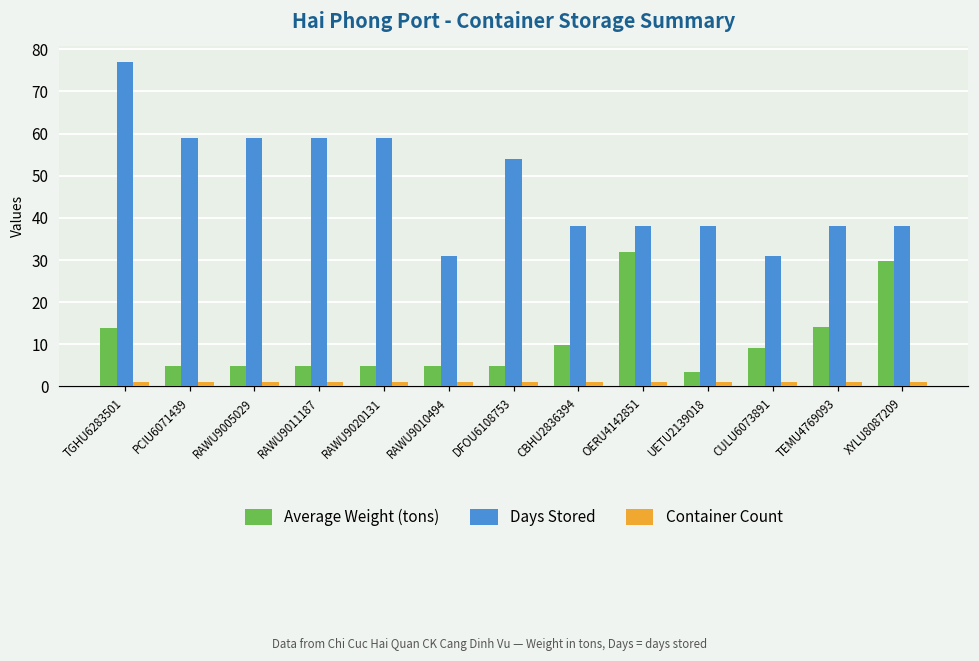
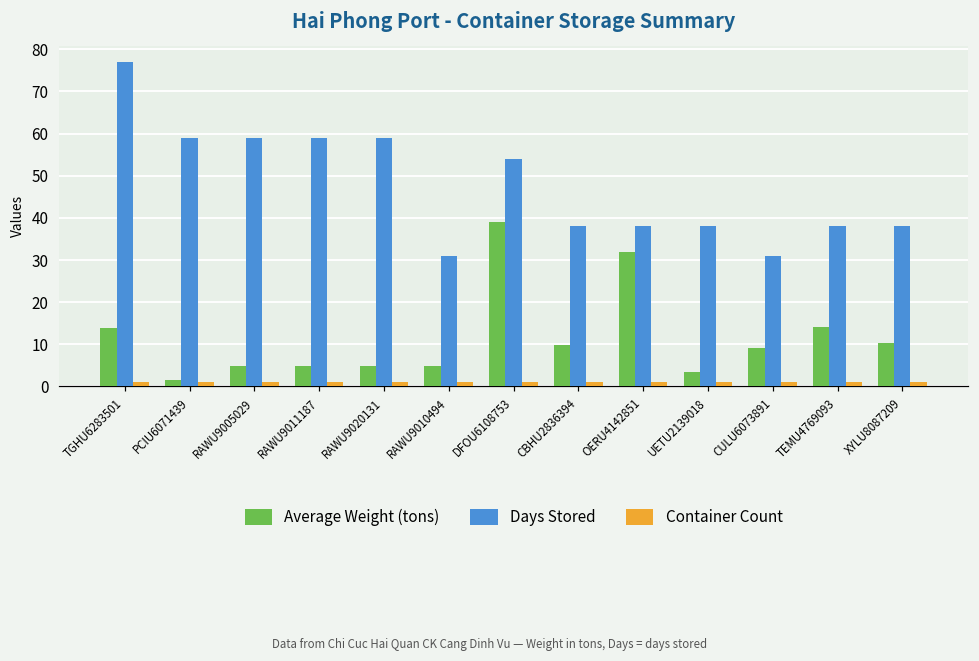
  {
    "Average Weight (tons)": {
      "TGHU6283501": 14,
-     "PCIU6071439": 5,
+     "PCIU6071439": 2,
      "RAWU9005029": 5,
      "RAWU9011187": 5,
      "RAWU9020131": 5,
      "RAWU9010494": 5,
-     "DFOU6108753": 5,
+     "DFOU6108753": 39,
      "CBHU2836394": 10,
      "OERU4142851": 32,
      "UETU2139018": 3,
      "CULU6073891": 9,
      "TEMU4769093": 14,
-     "XYLU8087209": 30
+     "XYLU8087209": 10
    },
    "Days Stored": {
      "TGHU6283501": 77,
      "PCIU6071439": 59,
      "RAWU9005029": 59,
      "RAWU9011187": 59,
      "RAWU9020131": 59,
      "RAWU9010494": 31,
      "DFOU6108753": 54,
      "CBHU2836394": 38,
      "OERU4142851": 38,
      "UETU2139018": 38,
      "CULU6073891": 31,
      "TEMU4769093": 38,
      "XYLU8087209": 38
    },
    "Container Count": {
      "TGHU6283501": 1,
      "PCIU6071439": 1,
      "RAWU9005029": 1,
      "RAWU9011187": 1,
      "RAWU9020131": 1,
      "RAWU9010494": 1,
      "DFOU6108753": 1,
      "CBHU2836394": 1,
      "OERU4142851": 1,
      "UETU2139018": 1,
      "CULU6073891": 1,
      "TEMU4769093": 1,
      "XYLU8087209": 1
    }
  }
